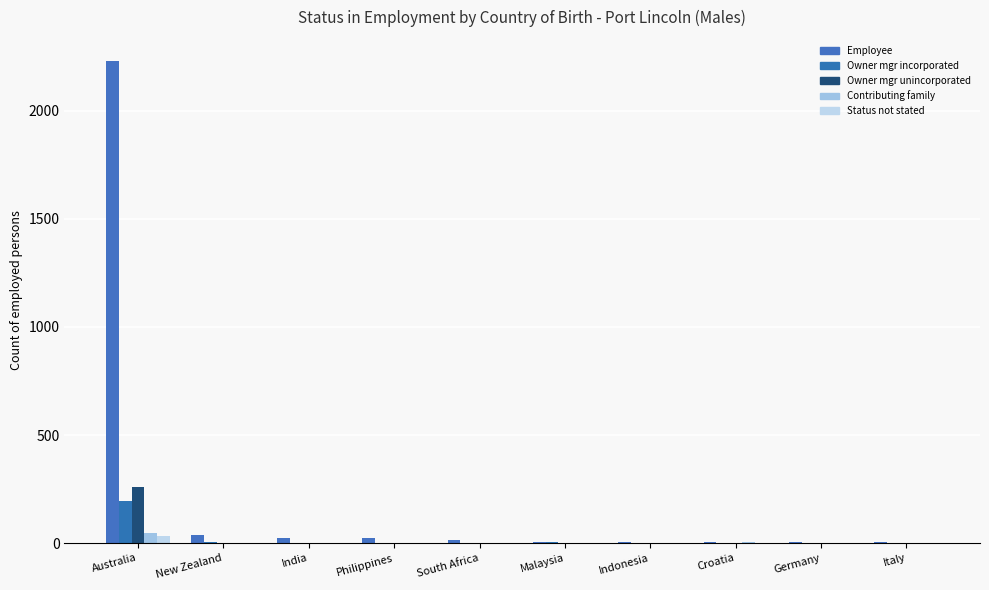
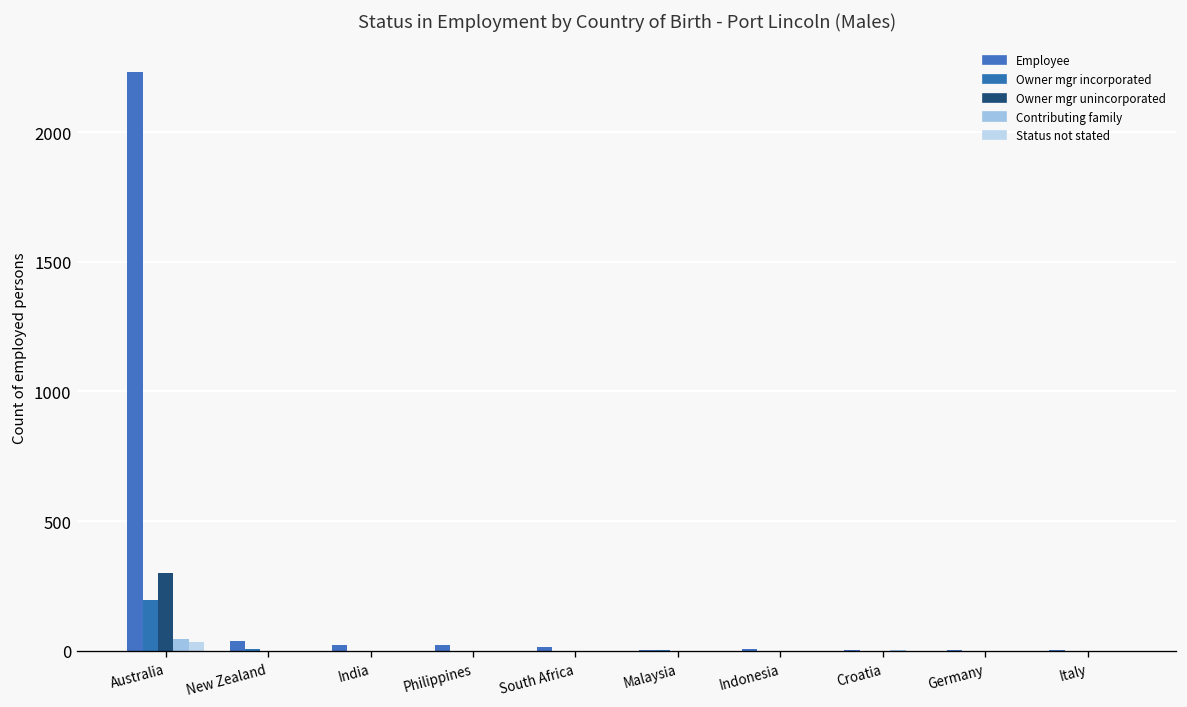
  {
    "Owner mgr unincorporated": {
-     "Australia": 260,
+     "Australia": 300,
      "New Zealand": 0,
      "India": 0,
      "Philippines": 0,
      "South Africa": 0,
      "Malaysia": 0,
      "Indonesia": 0,
      "Croatia": 0,
      "Germany": 0,
      "Italy": 0
    }
  }
